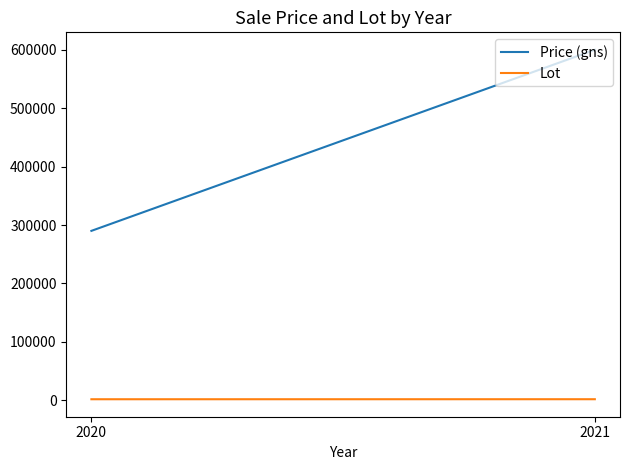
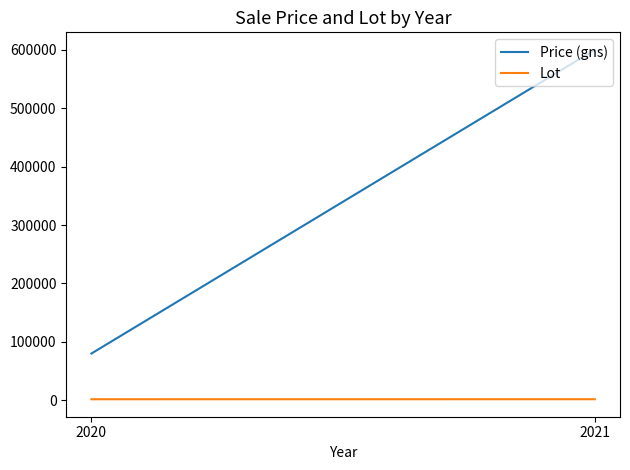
  {
    "Price (gns)": {
-     "2020": 290000
+     "2020": 80000
    },
    "Lot": {
      "2020": 0,
      "2021": 0
    }
  }
